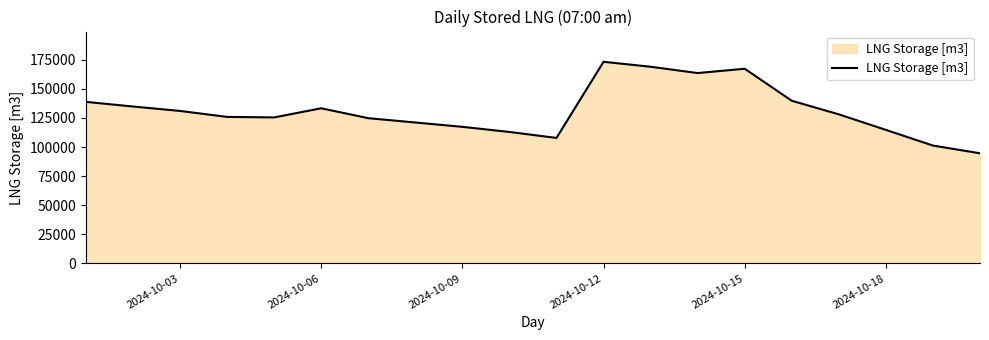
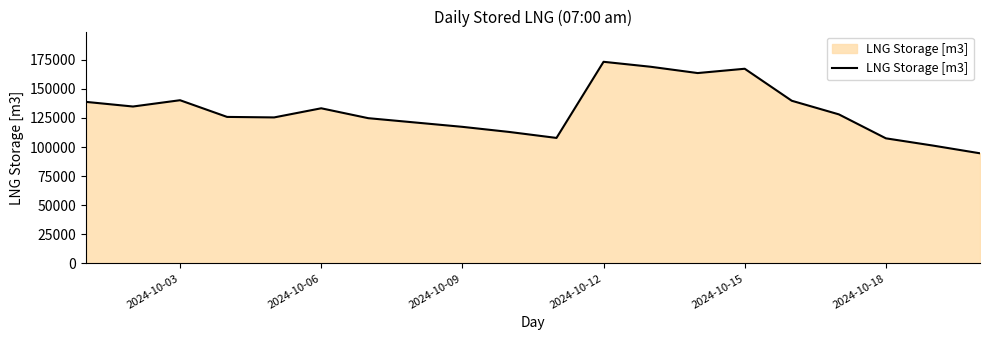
  {
-   "2024-10-03": 131000,
+   "2024-10-03": 140000,
    "2024-10-06": 133000,
    "2024-10-09": 117000,
    "2024-10-12": 173000,
    "2024-10-15": 167000,
-   "2024-10-18": 115000
+   "2024-10-18": 107000
  }
